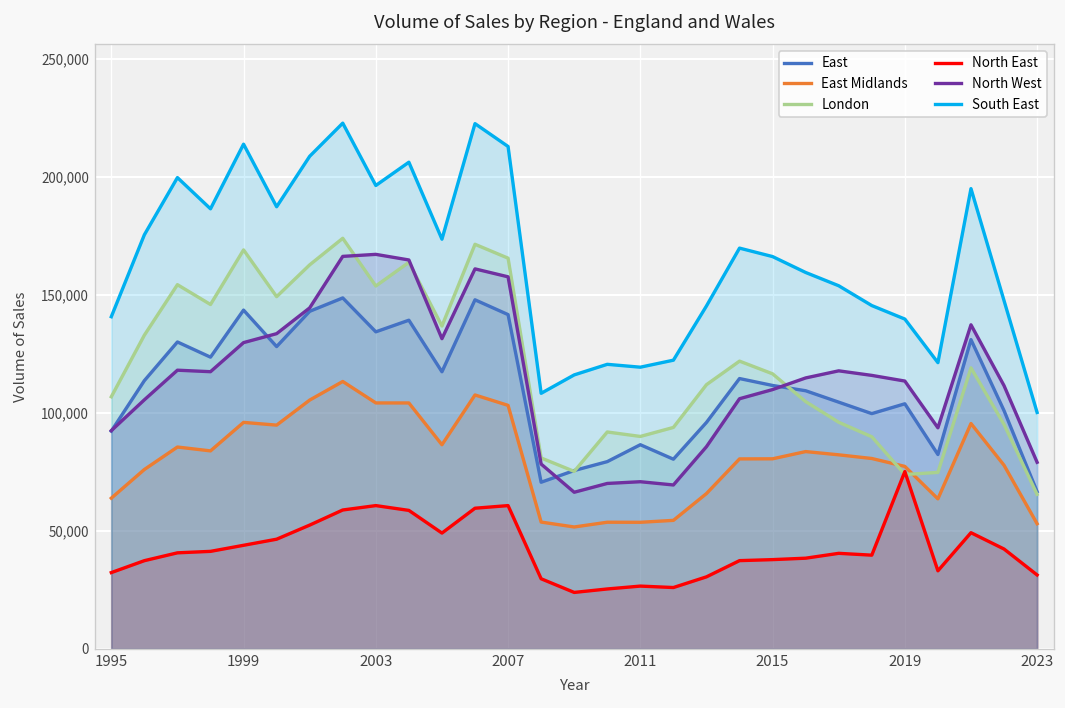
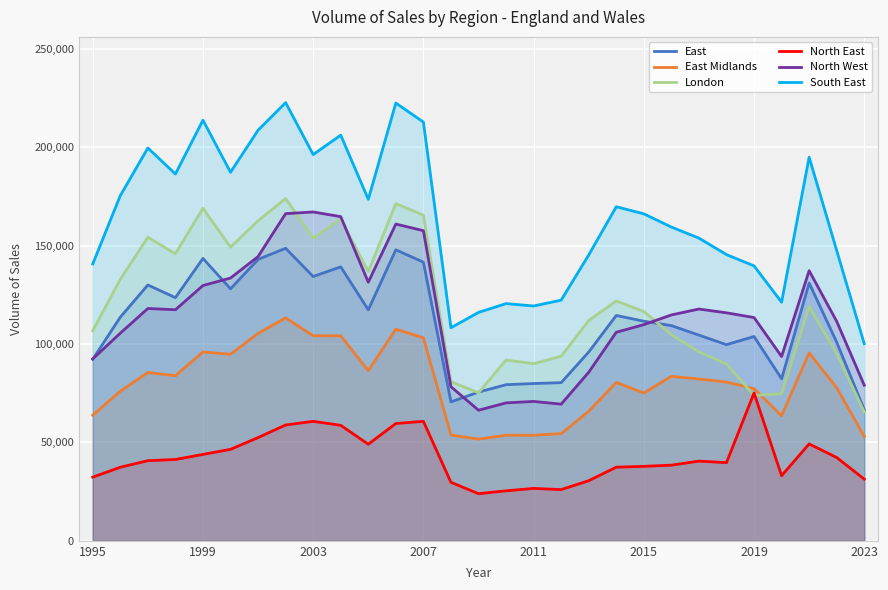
  {
    "East": {
      "1999": "144,000",
      "2003": "134,000",
      "2007": "142,000",
-     "2011": "87,000",
+     "2011": "80,000",
      "2015": "112,000",
      "2019": "104,000"
    },
    "East Midlands": {
      "1995": "64,000",
      "1999": "96,000",
      "2003": "104,000",
      "2007": "103,000",
      "2011": "54,000",
-     "2015": "81,000",
+     "2015": "75,000",
      "2019": "77,000",
      "2023": "53,000"
    },
    "London": {
      "1995": "107,000",
      "1999": "169,000",
      "2003": "154,000",
      "2007": "166,000",
      "2011": "90,000",
      "2015": "117,000"
    },
    "North East": {
      "1995": "32,000",
      "1999": "44,000",
      "2003": "61,000",
      "2007": "61,000",
      "2011": "27,000",
      "2015": "38,000",
      "2023": "31,000"
    },
    "North West": {
      "1999": "130,000",
      "2003": "167,000",
      "2007": "158,000",
      "2011": "71,000",
      "2015": "110,000",
      "2019": "114,000",
      "2023": "79,000"
    },
    "South East": {
      "1995": "141,000",
      "1999": "214,000",
      "2003": "196,000",
      "2007": "213,000",
      "2011": "119,000",
      "2015": "166,000",
      "2019": "140,000",
      "2023": "100,000"
    }
  }
